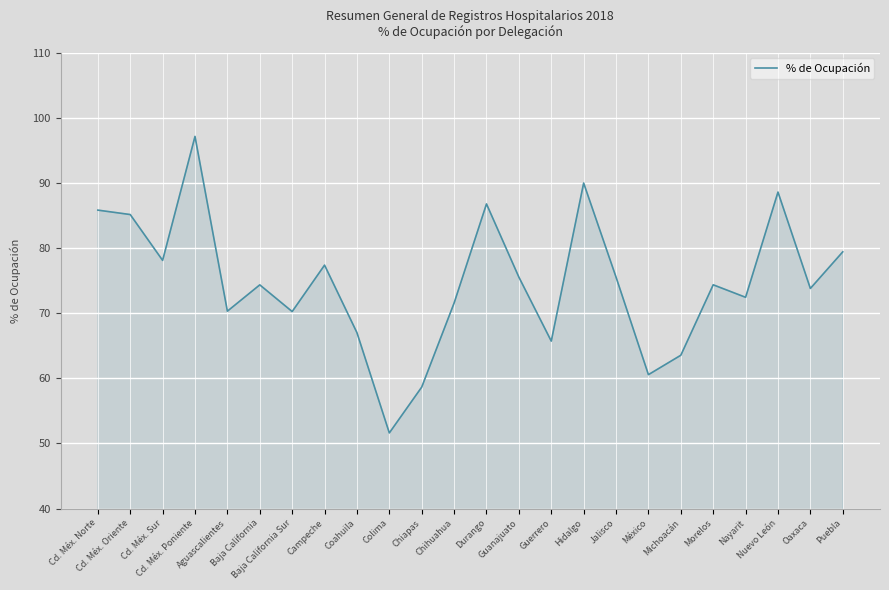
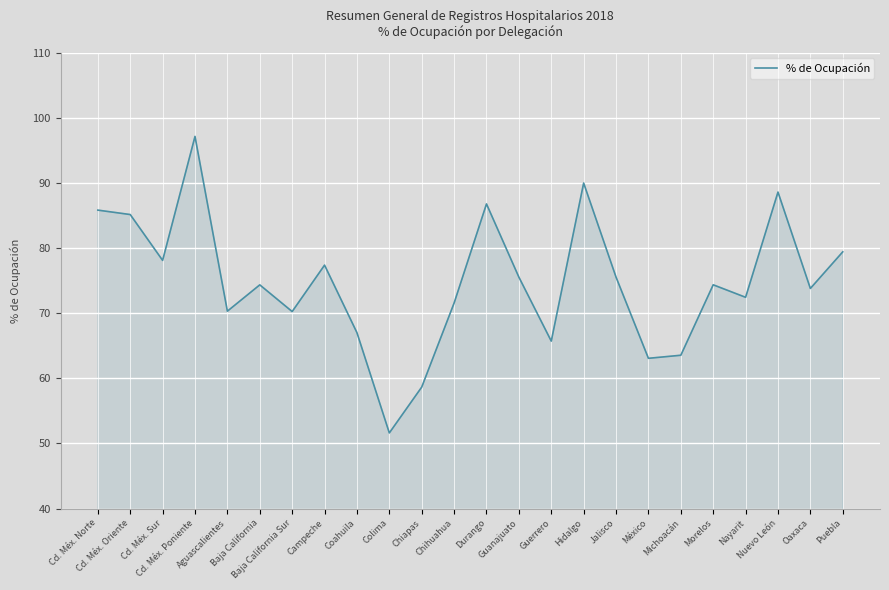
  {
    "Cd. Méx. Norte": 86,
    "Cd. Méx. Oriente": 85,
    "Cd. Méx. Sur": 78,
    "Cd. Méx. Poniente": 97,
    "Aguascalientes": 70,
    "Baja California": 74,
    "Baja California Sur": 70,
    "Campeche": 77,
    "Coahuila": 67,
    "Colima": 52,
    "Chiapas": 59,
    "Chihuahua": 72,
    "Durango": 87,
    "Guanajuato": 76,
    "Guerrero": 66,
    "Hidalgo": 90,
    "Jalisco": 76,
-   "México": 61,
+   "México": 63,
    "Michoacán": 64,
    "Morelos": 74,
    "Nayarit": 72,
    "Nuevo León": 89,
    "Oaxaca": 74,
    "Puebla": 79
  }
